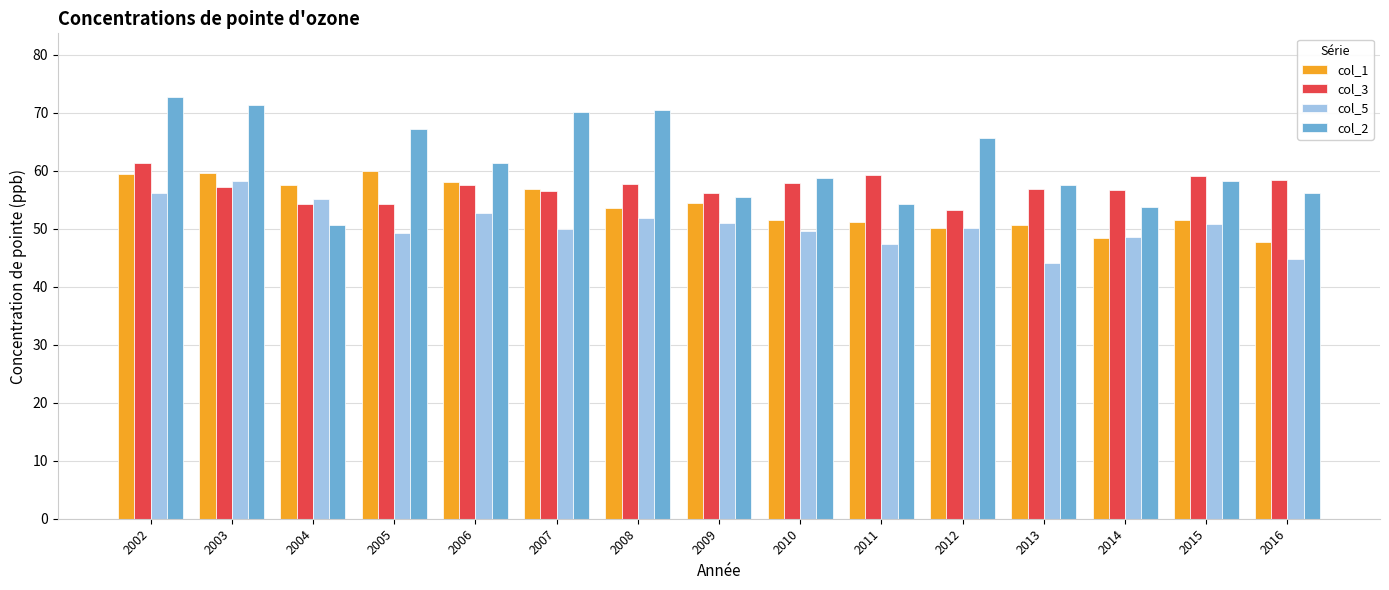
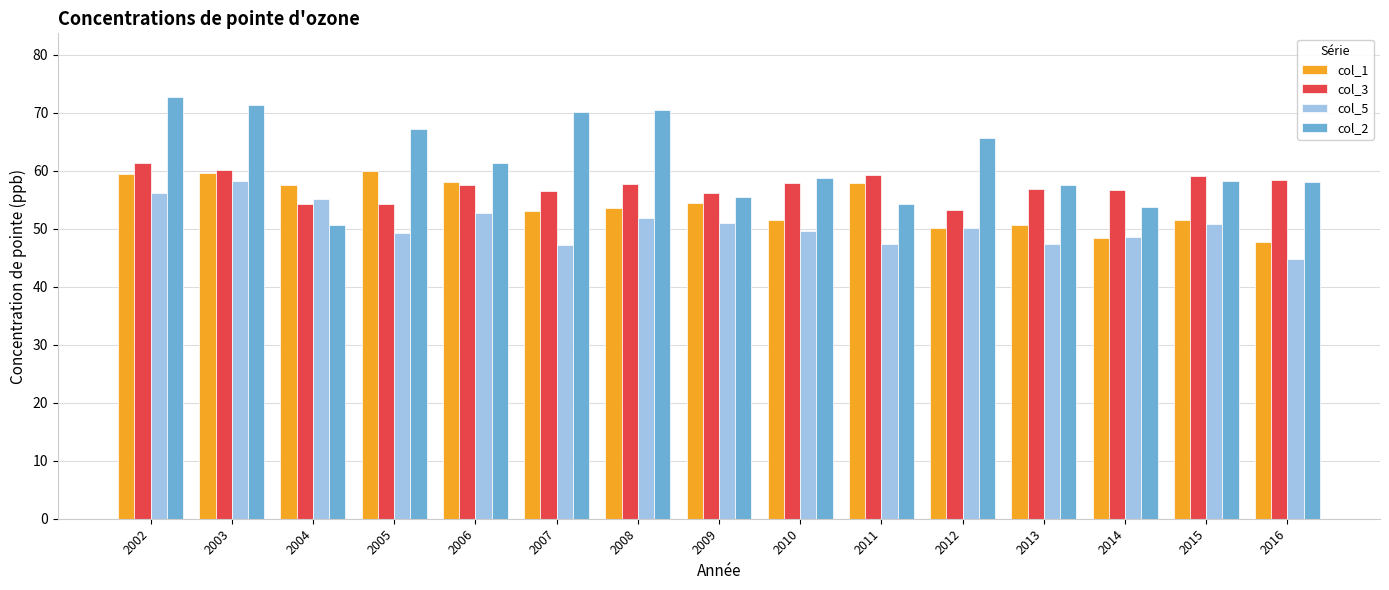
  {
    "col_1": {
      "2002": 60,
      "2003": 60,
      "2004": 58,
      "2005": 60,
      "2006": 58,
-     "2007": 57,
+     "2007": 53,
      "2008": 54,
      "2009": 55,
      "2010": 52,
-     "2011": 51,
+     "2011": 58,
      "2012": 50,
      "2013": 51,
      "2014": 48,
      "2015": 52,
      "2016": 48
    },
    "col_3": {
      "2002": 61,
-     "2003": 57,
+     "2003": 60,
      "2004": 54,
      "2005": 54,
      "2006": 58,
      "2007": 57,
      "2008": 58,
      "2009": 56,
      "2010": 58,
      "2011": 59,
      "2012": 53,
      "2013": 57,
      "2014": 57,
      "2015": 59,
      "2016": 58
    },
    "col_5": {
      "2002": 56,
      "2003": 58,
      "2004": 55,
      "2005": 49,
      "2006": 53,
-     "2007": 50,
+     "2007": 47,
      "2008": 52,
      "2009": 51,
      "2010": 50,
      "2011": 47,
      "2012": 50,
-     "2013": 44,
+     "2013": 47,
      "2014": 49,
      "2015": 51,
      "2016": 45
    },
    "col_2": {
      "2002": 73,
      "2003": 71,
      "2004": 51,
      "2005": 67,
      "2006": 61,
      "2007": 70,
      "2008": 71,
      "2009": 56,
      "2010": 59,
      "2011": 54,
      "2012": 66,
      "2013": 58,
      "2014": 54,
      "2015": 58,
-     "2016": 56
+     "2016": 58
    }
  }
